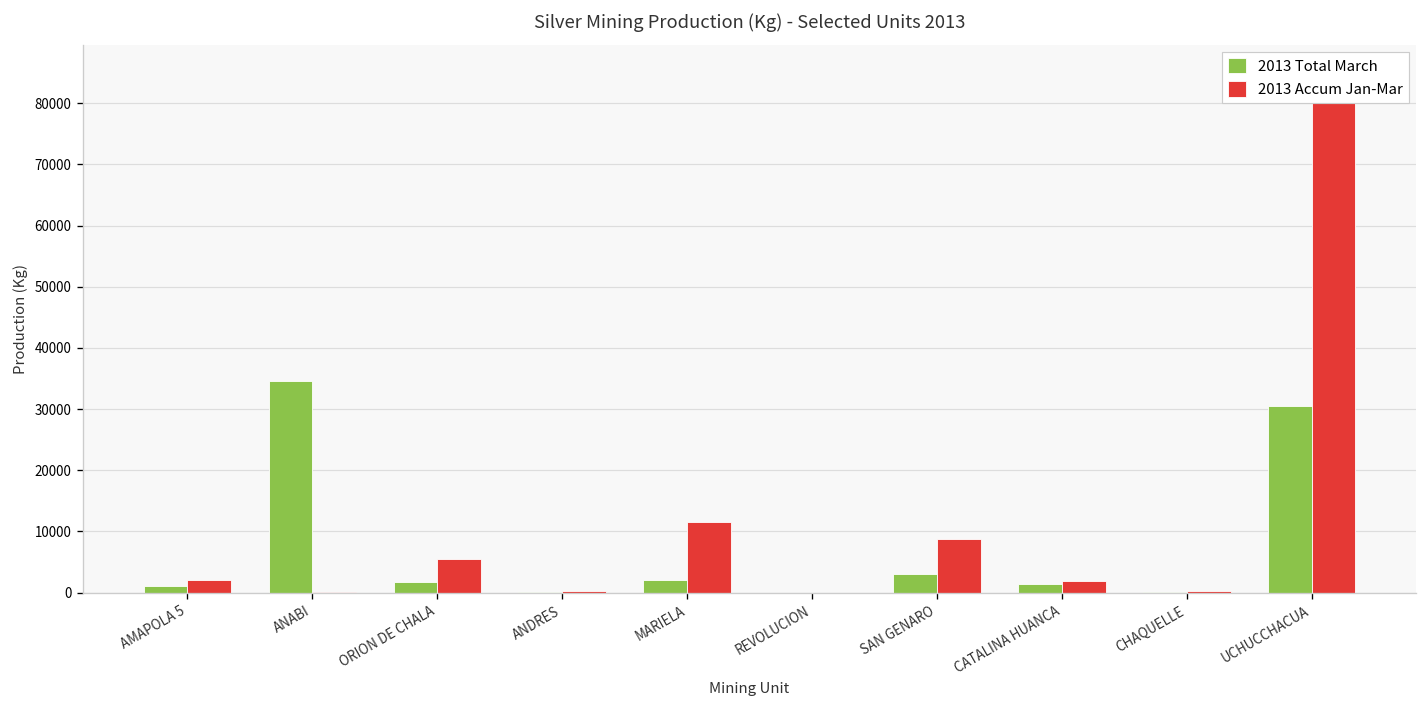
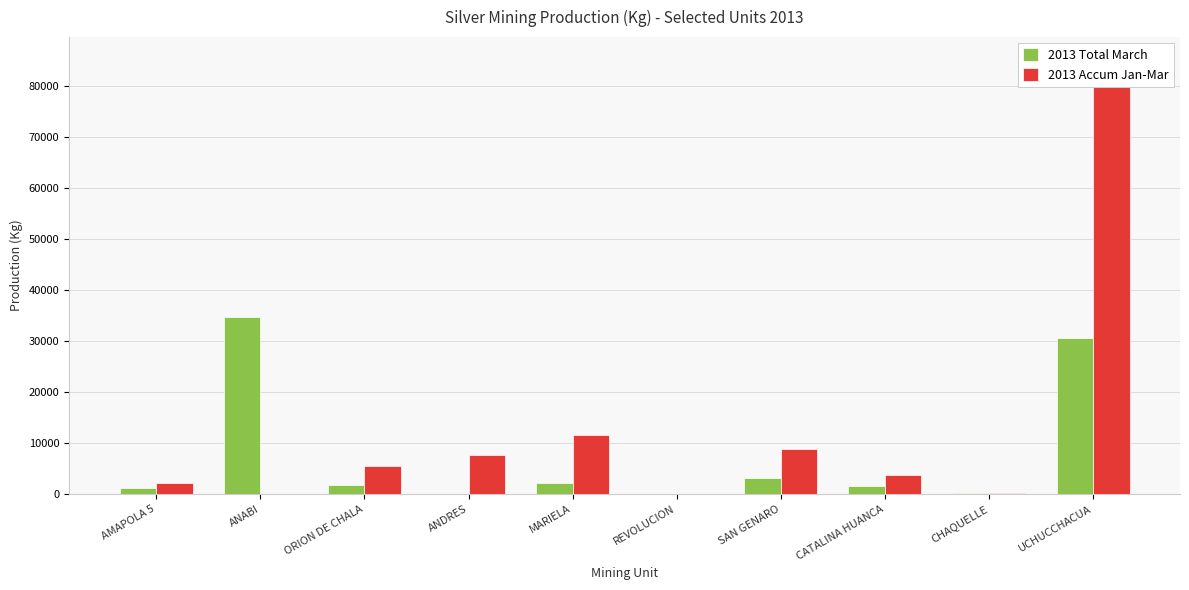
  {
    "2013 Total March": {
      "AMAPOLA 5": 1000,
      "ANABI": 35000,
      "ORION DE CHALA": 2000,
      "MARIELA": 2000,
      "REVOLUCION": 0,
      "SAN GENARO": 3000,
      "CATALINA HUANCA": 1000,
      "UCHUCCHACUA": 30000
    },
    "2013 Accum Jan-Mar": {
      "AMAPOLA 5": 2000,
      "ORION DE CHALA": 5000,
-     "ANDRES": 0,
+     "ANDRES": 8000,
      "MARIELA": 12000,
      "REVOLUCION": 0,
      "SAN GENARO": 9000,
-     "CATALINA HUANCA": 2000
+     "CATALINA HUANCA": 4000
    }
  }
